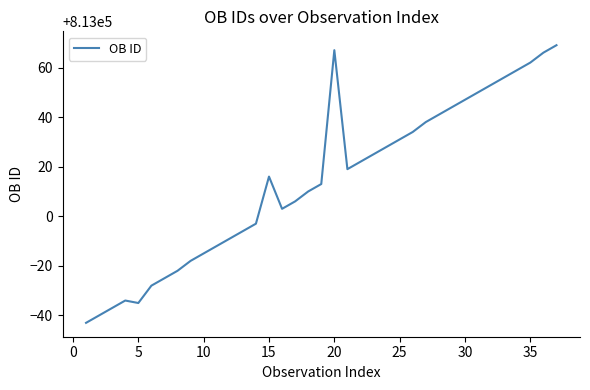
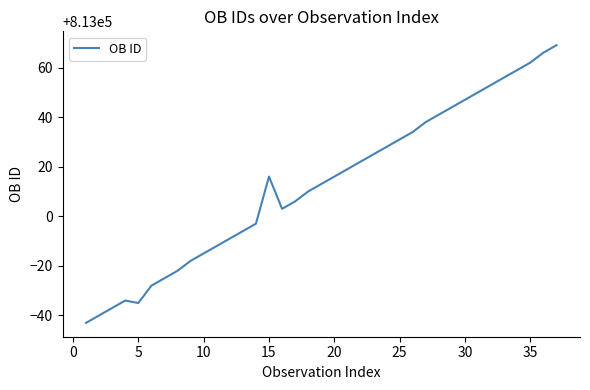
  {
    "5": 812965,
    "10": 812985,
    "15": 813016,
-   "20": 813067,
+   "20": 813016,
    "25": 813031,
    "30": 813047,
    "35": 813062
  }
